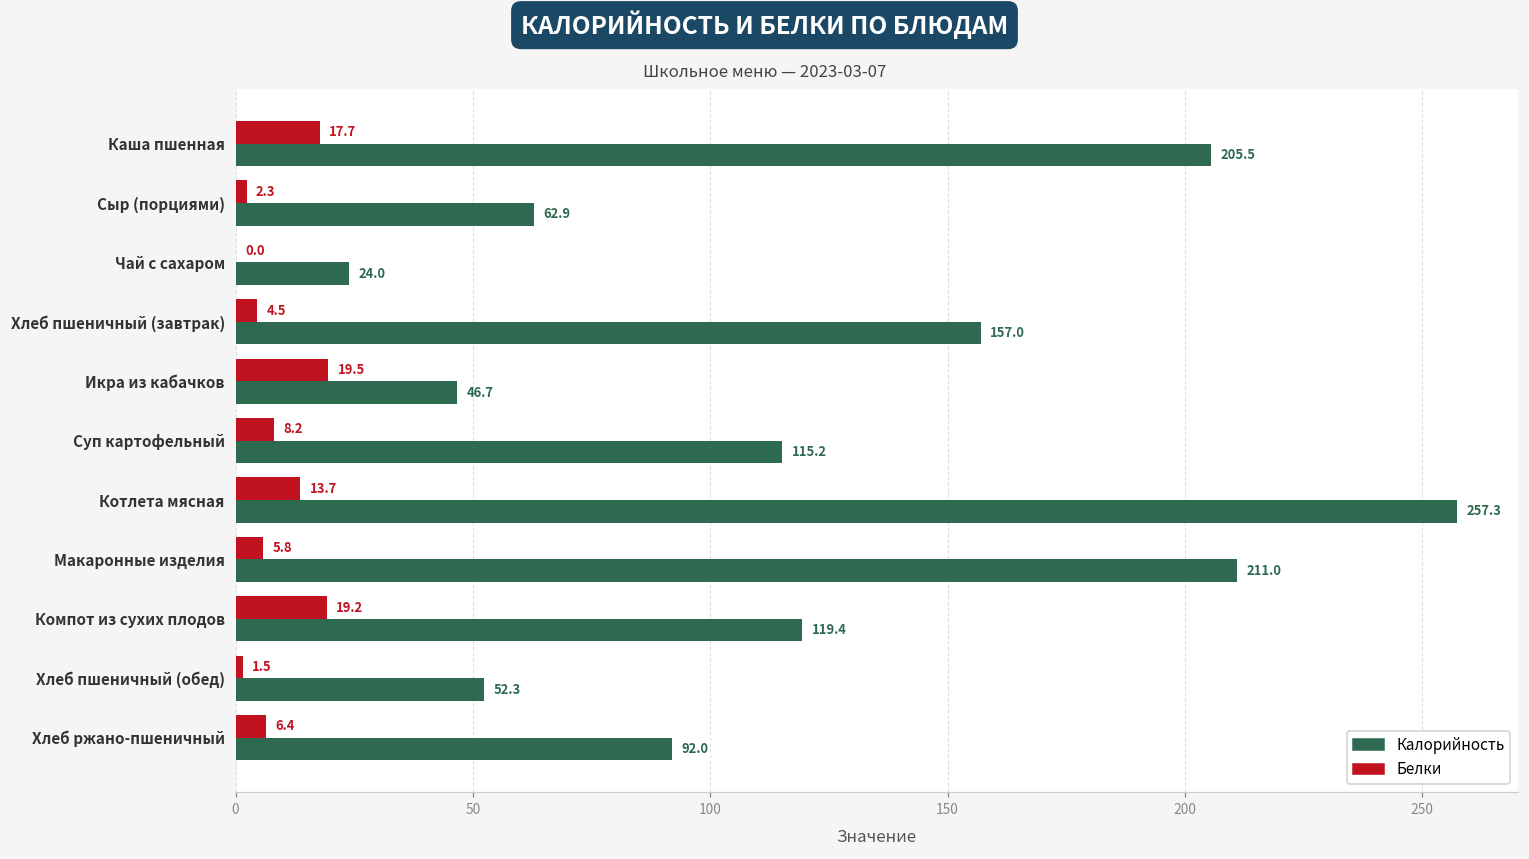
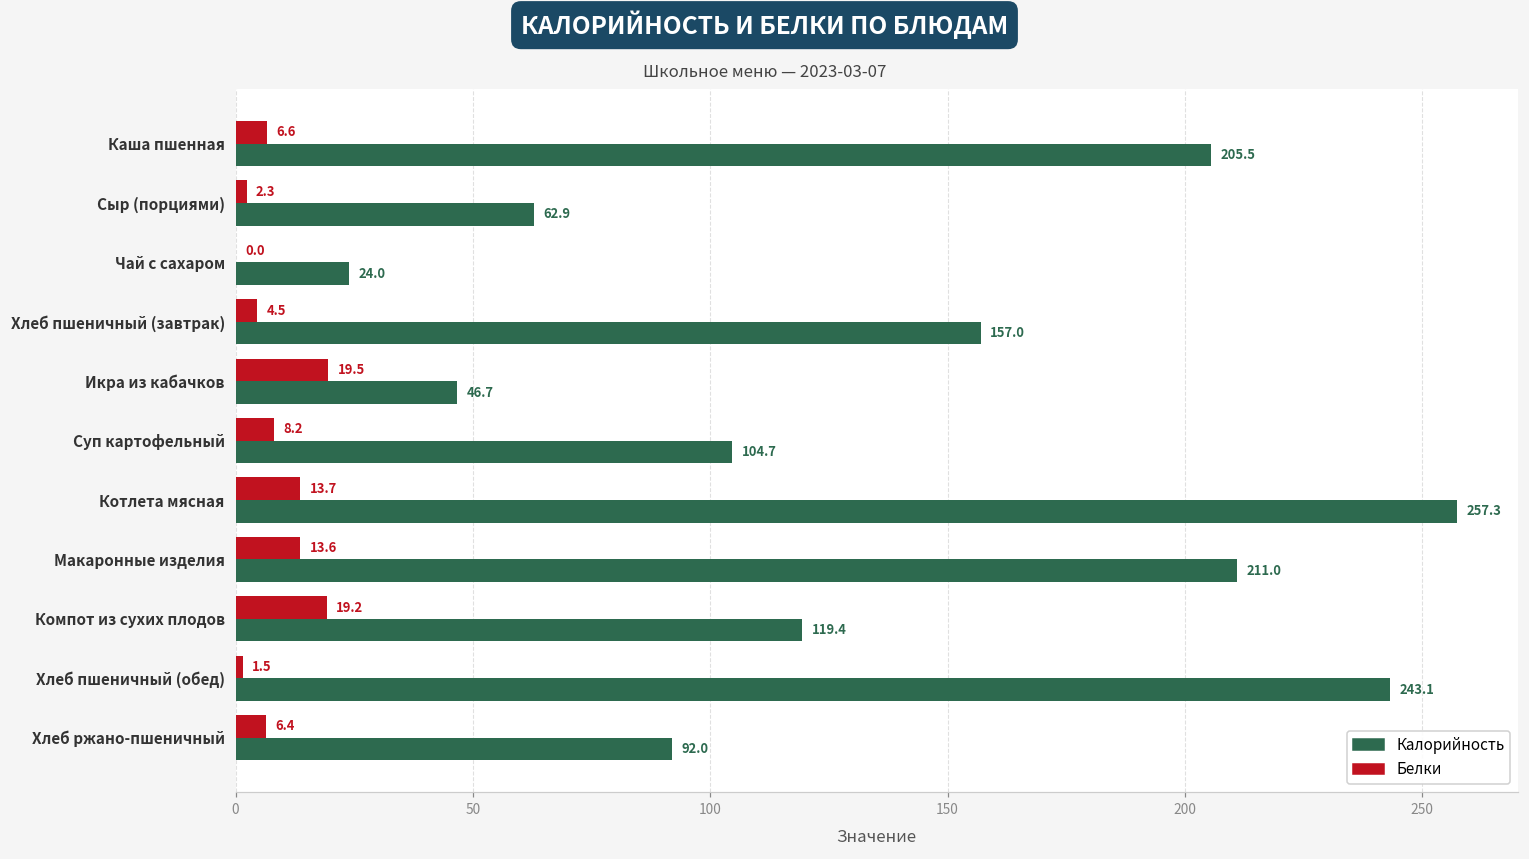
  {
    "Калорийность": {
      "Каша пшенная": 205.5,
      "Сыр (порциями)": 62.9,
      "Чай с сахаром": 24.0,
      "Хлеб пшеничный (завтрак)": 157.0,
      "Икра из кабачков": 46.7,
-     "Суп картофельный": 115.2,
+     "Суп картофельный": 104.7,
      "Котлета мясная": 257.3,
      "Макаронные изделия": 211.0,
      "Компот из сухих плодов": 119.4,
-     "Хлеб пшеничный (обед)": 52.3,
+     "Хлеб пшеничный (обед)": 243.1,
      "Хлеб ржано-пшеничный": 92.0
    },
    "Белки": {
-     "Каша пшенная": 17.7,
+     "Каша пшенная": 6.6,
      "Сыр (порциями)": 2.3,
      "Чай с сахаром": 0.0,
      "Хлеб пшеничный (завтрак)": 4.5,
      "Икра из кабачков": 19.5,
      "Суп картофельный": 8.2,
      "Котлета мясная": 13.7,
-     "Макаронные изделия": 5.8,
+     "Макаронные изделия": 13.6,
      "Компот из сухих плодов": 19.2,
      "Хлеб пшеничный (обед)": 1.5,
      "Хлеб ржано-пшеничный": 6.4
    }
  }
